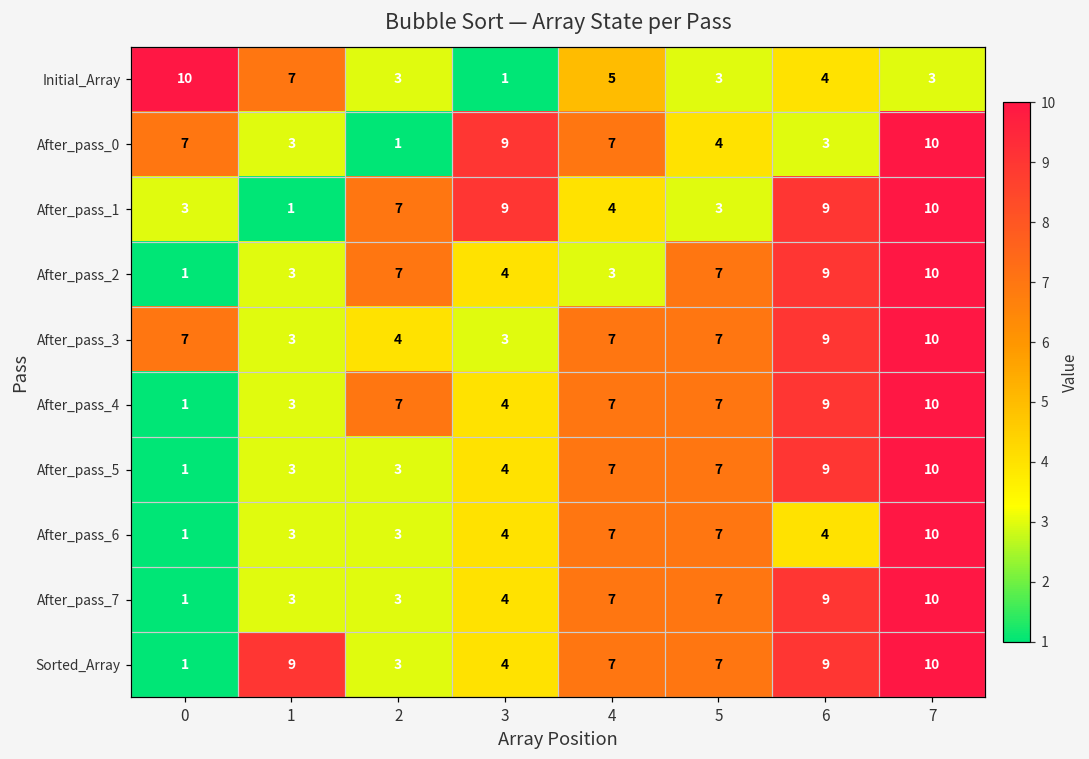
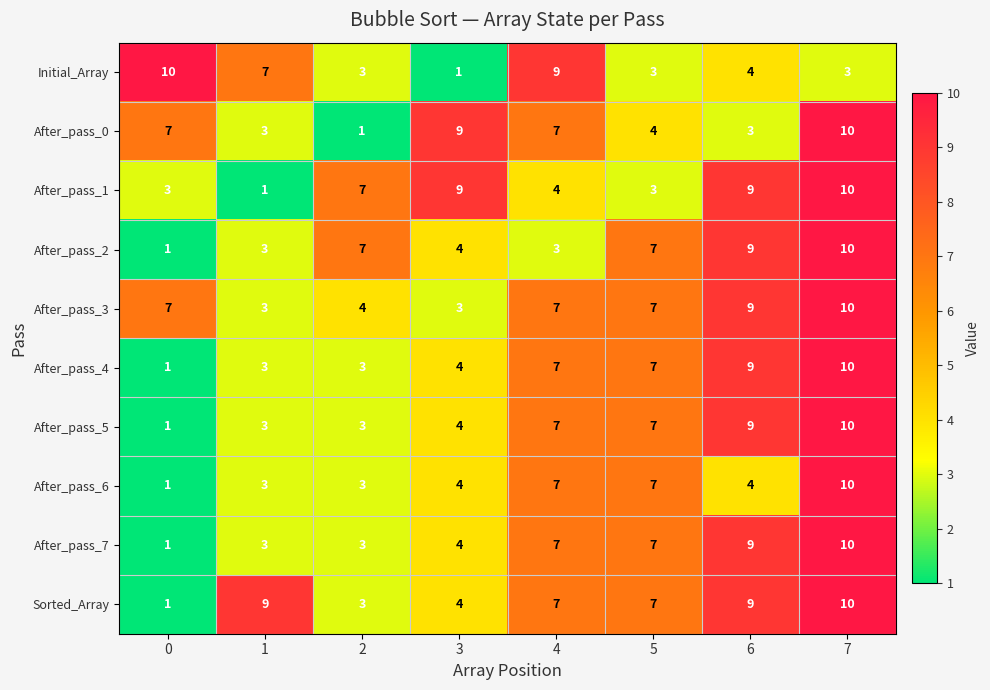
  {
    "Initial_Array": {
      "0": 10,
      "1": 7,
      "2": 3,
      "3": 1,
-     "4": 5,
+     "4": 9,
      "5": 3,
      "6": 4,
      "7": 3
    },
    "After_pass_0": {
      "0": 7,
      "1": 3,
      "2": 1,
      "3": 9,
      "4": 7,
      "5": 4,
      "6": 3,
      "7": 10
    },
    "After_pass_1": {
      "0": 3,
      "1": 1,
      "2": 7,
      "3": 9,
      "4": 4,
      "5": 3,
      "6": 9,
      "7": 10
    },
    "After_pass_2": {
      "0": 1,
      "1": 3,
      "2": 7,
      "3": 4,
      "4": 3,
      "5": 7,
      "6": 9,
      "7": 10
    },
    "After_pass_3": {
      "0": 7,
      "1": 3,
      "2": 4,
      "3": 3,
      "4": 7,
      "5": 7,
      "6": 9,
      "7": 10
    },
    "After_pass_4": {
      "0": 1,
      "1": 3,
-     "2": 7,
+     "2": 3,
      "3": 4,
      "4": 7,
      "5": 7,
      "6": 9,
      "7": 10
    },
    "After_pass_5": {
      "0": 1,
      "1": 3,
      "2": 3,
      "3": 4,
      "4": 7,
      "5": 7,
      "6": 9,
      "7": 10
    },
    "After_pass_6": {
      "0": 1,
      "1": 3,
      "2": 3,
      "3": 4,
      "4": 7,
      "5": 7,
      "6": 4,
      "7": 10
    },
    "After_pass_7": {
      "0": 1,
      "1": 3,
      "2": 3,
      "3": 4,
      "4": 7,
      "5": 7,
      "6": 9,
      "7": 10
    },
    "Sorted_Array": {
      "0": 1,
      "1": 9,
      "2": 3,
      "3": 4,
      "4": 7,
      "5": 7,
      "6": 9,
      "7": 10
    }
  }
